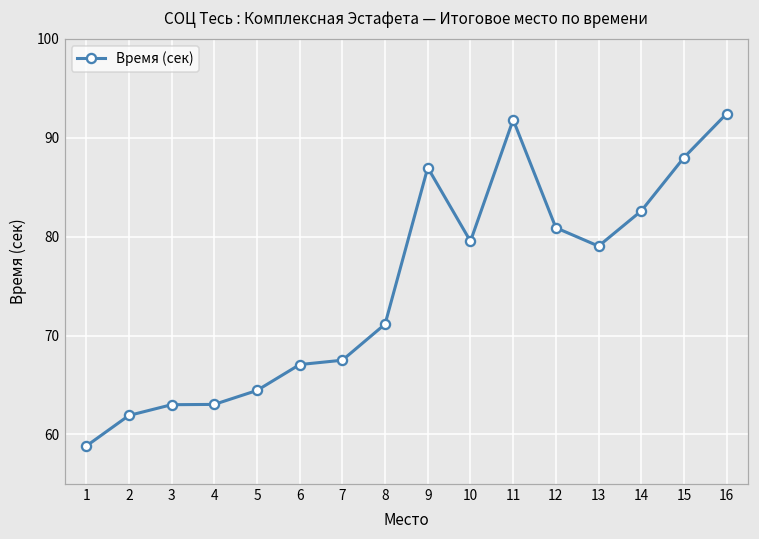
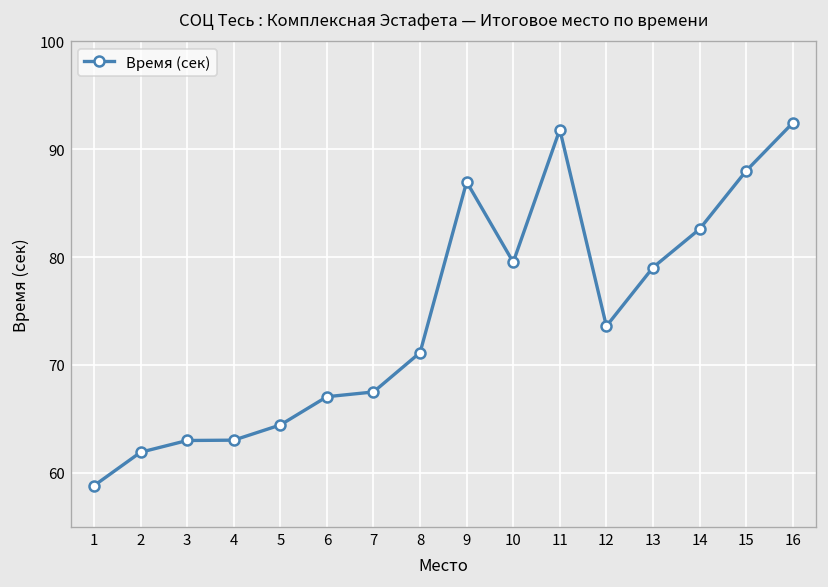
  {
    "1": 59,
    "2": 62,
    "3": 63,
    "4": 63,
    "5": 64,
    "6": 67,
    "7": 68,
    "8": 71,
    "9": 87,
    "10": 80,
    "11": 92,
-   "12": 81,
+   "12": 74,
    "13": 79,
    "14": 83,
    "15": 88,
    "16": 92
  }
